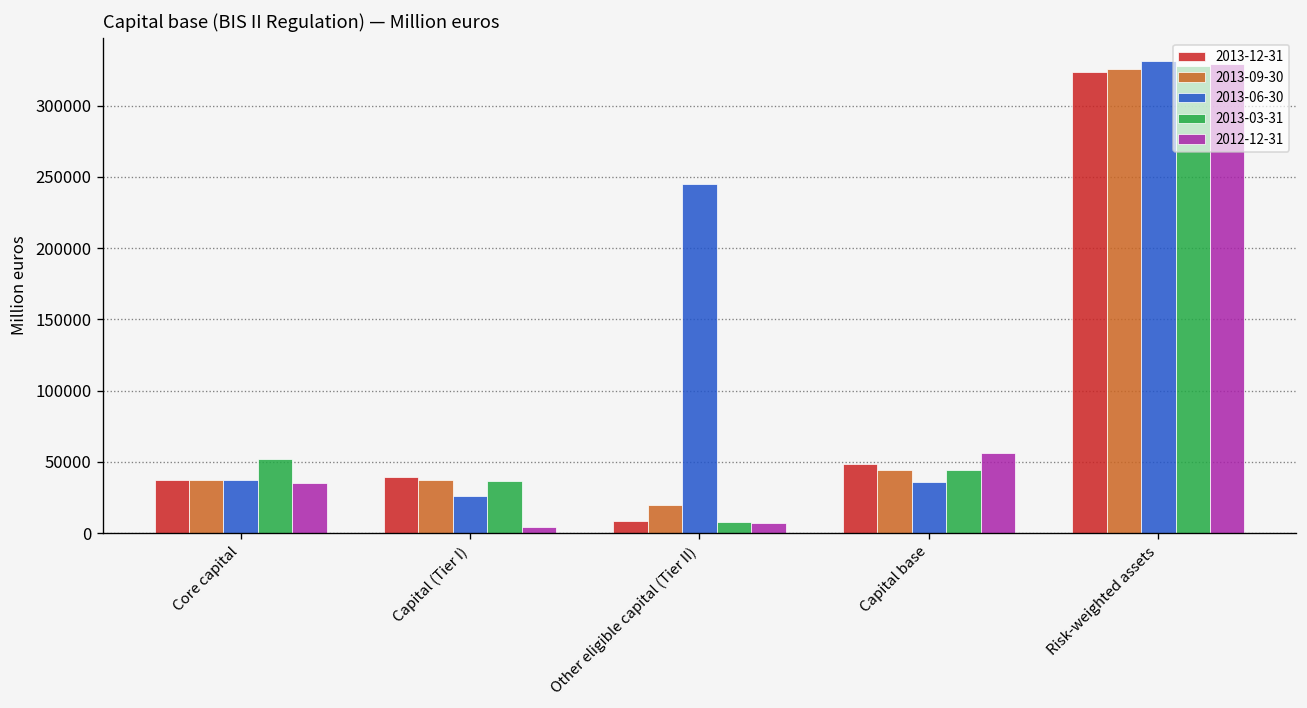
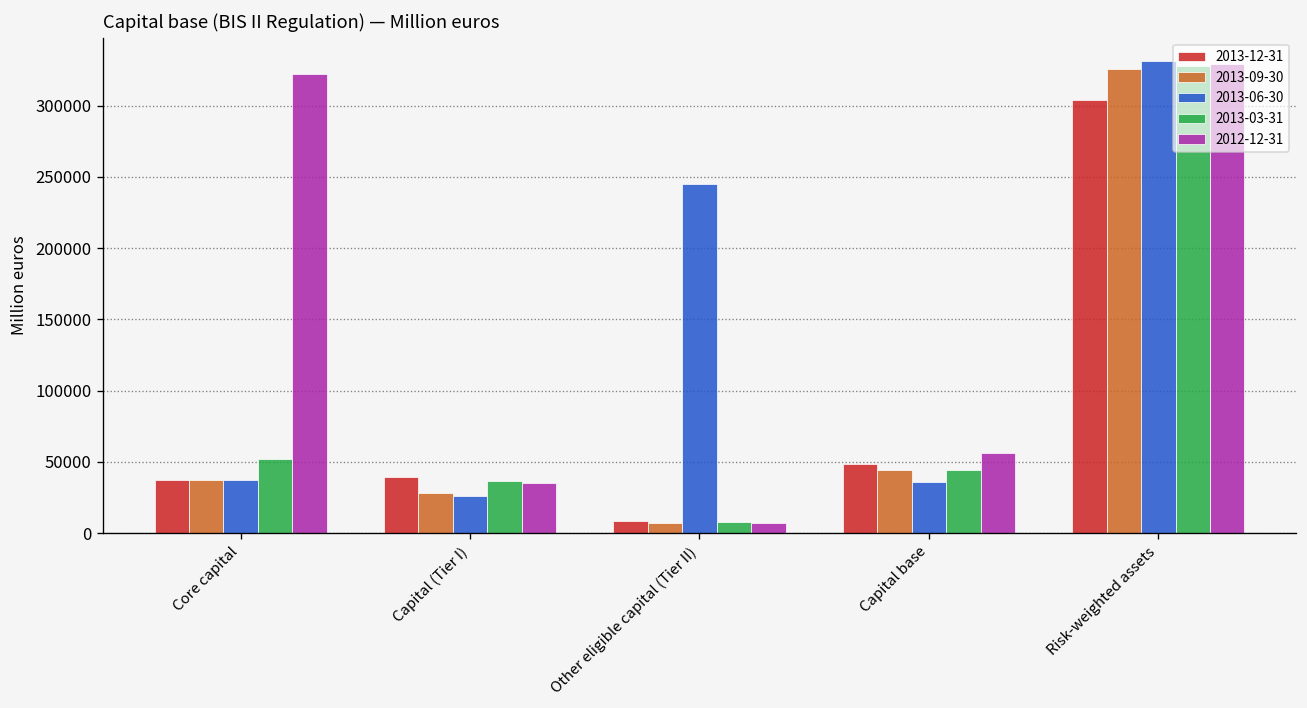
  {
    "2013-12-31": {
      "Core capital": 37000,
      "Capital (Tier I)": 40000,
      "Other eligible capital (Tier II)": 9000,
      "Capital base": 48000,
-     "Risk-weighted assets": 324000
+     "Risk-weighted assets": 304000
    },
    "2013-09-30": {
      "Core capital": 37000,
-     "Capital (Tier I)": 37000,
-     "Other eligible capital (Tier II)": 19000,
+     "Capital (Tier I)": 28000,
+     "Other eligible capital (Tier II)": 7000,
      "Capital base": 44000,
      "Risk-weighted assets": 326000
    },
    "2013-06-30": {
      "Core capital": 37000,
      "Capital (Tier I)": 26000,
      "Other eligible capital (Tier II)": 245000,
      "Capital base": 36000,
      "Risk-weighted assets": 331000
    },
    "2013-03-31": {
      "Core capital": 52000,
      "Capital (Tier I)": 37000,
      "Other eligible capital (Tier II)": 8000,
      "Capital base": 44000
    },
    "2012-12-31": {
-     "Core capital": 35000,
-     "Capital (Tier I)": 4000,
+     "Core capital": 322000,
+     "Capital (Tier I)": 35000,
      "Other eligible capital (Tier II)": 7000,
      "Capital base": 56000
    }
  }
